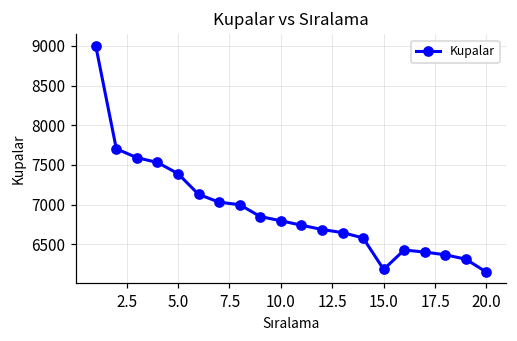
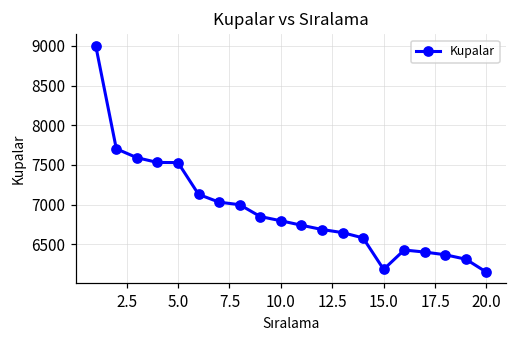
  {
-   "5.0": 7400,
+   "5.0": 7500,
    "10.0": 6800,
    "15.0": 6200,
    "20.0": 6200
  }
